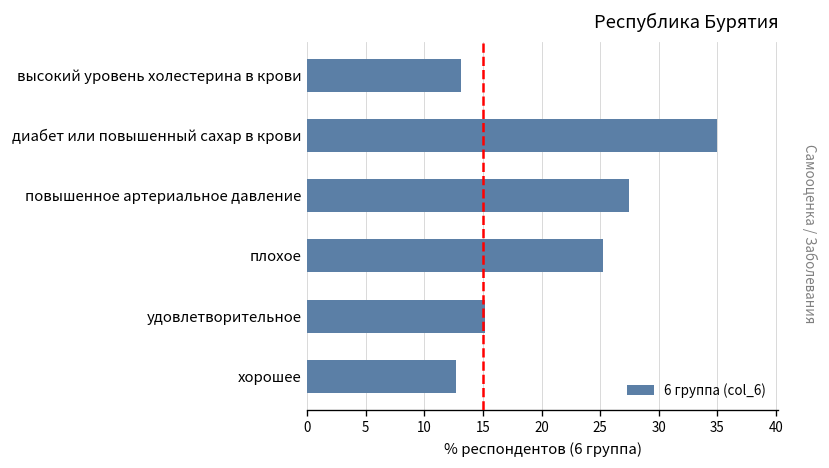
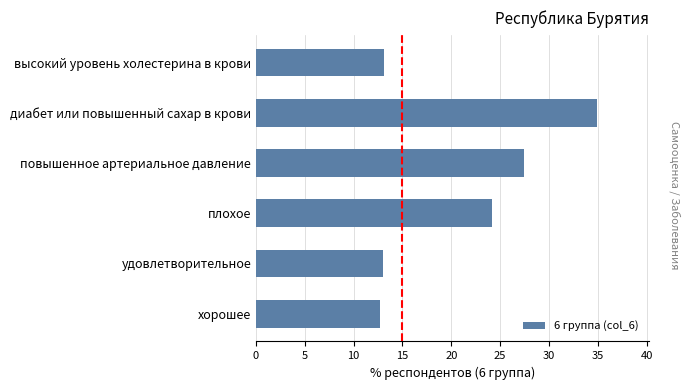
  {
    "высокий уровень холестерина в крови": 13,
    "диабет или повышенный сахар в крови": 35,
    "повышенное артериальное давление": 27,
-   "плохое": 25,
-   "удовлетворительное": 15,
+   "плохое": 24,
+   "удовлетворительное": 13,
    "хорошее": 13
  }
